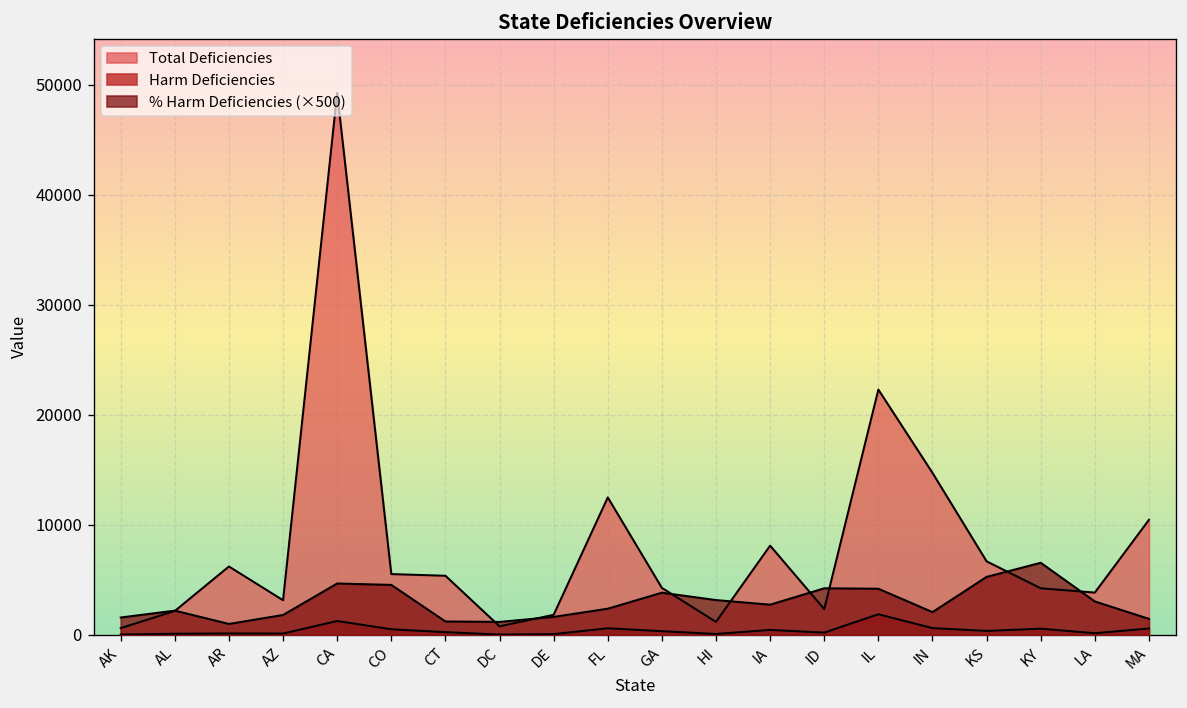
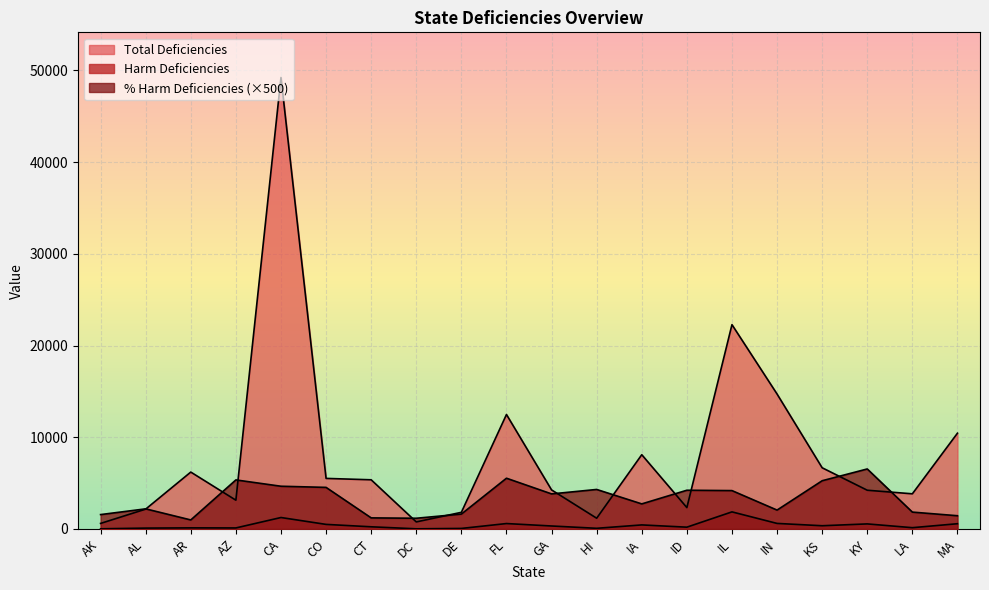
  {
    "% Harm Deficiencies (×500)": {
      "AK": 2000,
      "AR": 1000,
-     "AZ": 2000,
+     "AZ": 5000,
      "CA": 5000,
      "CO": 5000,
      "CT": 1000,
      "DC": 1000,
-     "FL": 2000,
+     "FL": 6000,
      "GA": 4000,
-     "HI": 3000,
+     "HI": 4000,
      "IA": 3000,
      "ID": 4000,
      "IL": 4000,
      "IN": 2000,
      "KS": 5000,
      "KY": 7000,
-     "LA": 3000,
+     "LA": 2000,
      "MA": 1000
    }
  }
